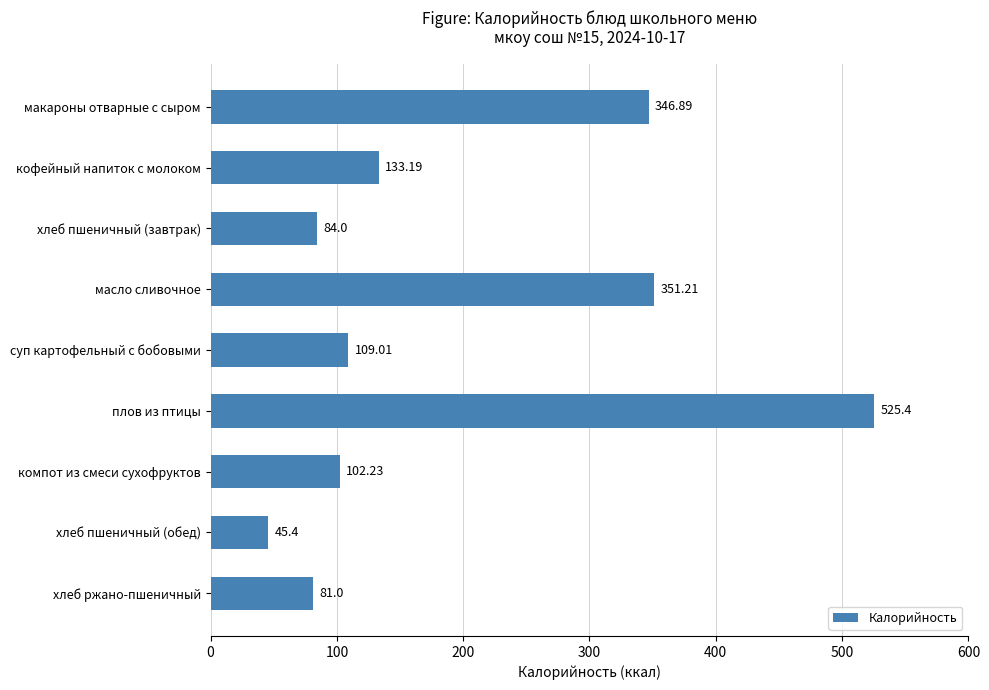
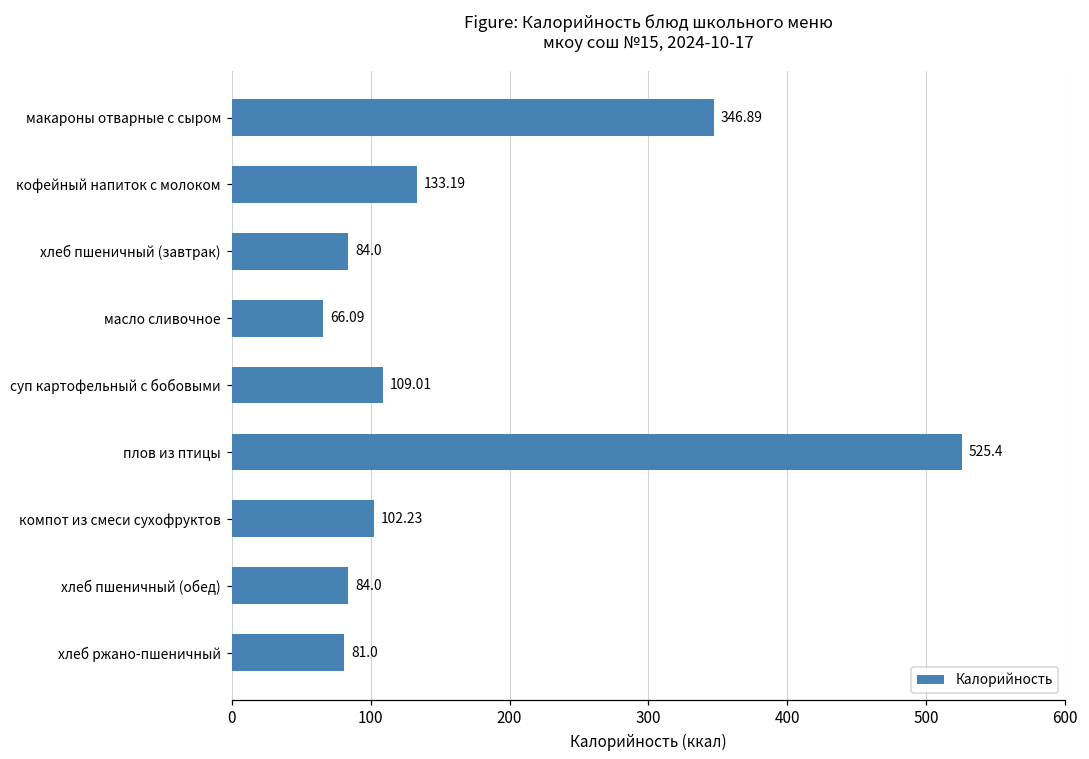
  {
    "макароны отварные с сыром": 346.89,
    "кофейный напиток с молоком": 133.19,
    "хлеб пшеничный (завтрак)": 84.0,
-   "масло сливочное": 351.21,
+   "масло сливочное": 66.09,
    "суп картофельный с бобовыми": 109.01,
    "плов из птицы": 525.4,
    "компот из смеси сухофруктов": 102.23,
-   "хлеб пшеничный (обед)": 45.4,
+   "хлеб пшеничный (обед)": 84.0,
    "хлеб ржано-пшеничный": 81.0
  }
